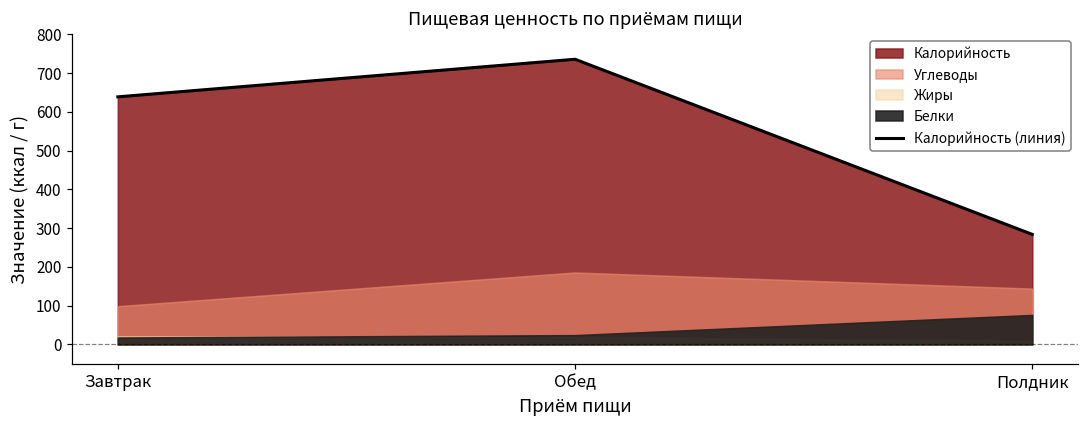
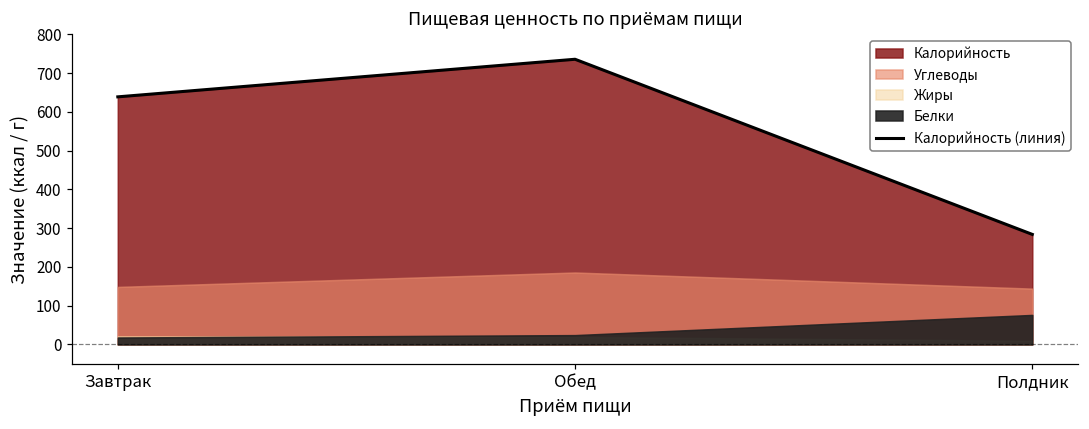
  {
    "Калорийность": {
      "Завтрак": 640,
      "Обед": 740,
      "Полдник": 280
    },
    "Углеводы": {
-     "Завтрак": 100,
+     "Завтрак": 150,
      "Обед": 190,
      "Полдник": 140
    },
    "Жиры": {
      "Полдник": 10
    },
    "Белки": {
      "Полдник": 80
    }
  }
